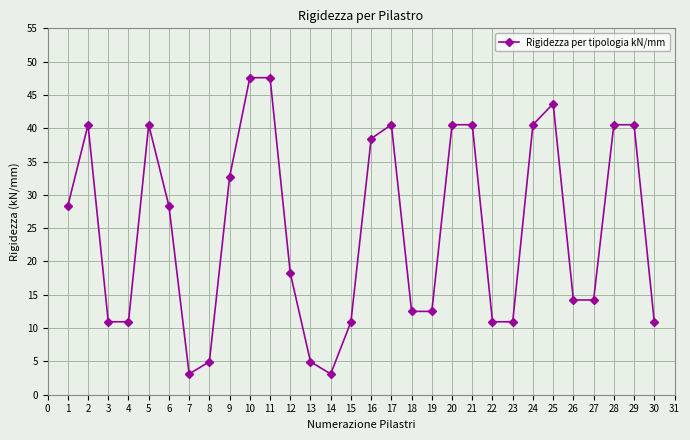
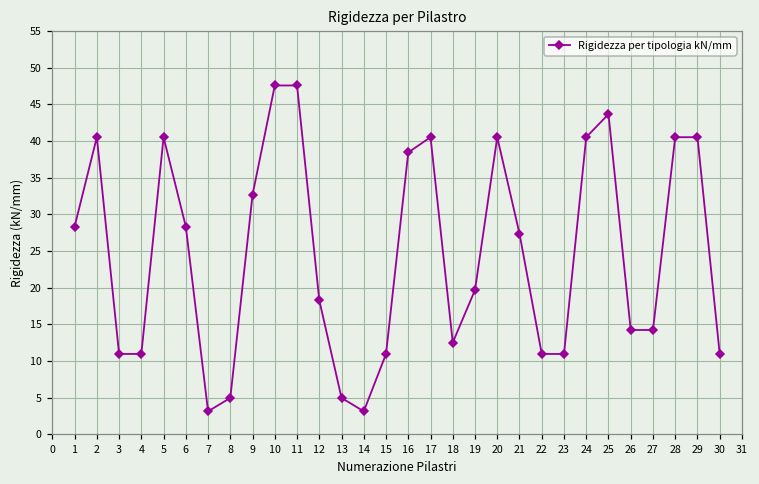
  {
    "1": 28,
    "2": 41,
    "3": 11,
    "4": 11,
    "5": 41,
    "6": 28,
    "7": 3,
    "8": 5,
    "9": 33,
    "10": 48,
    "11": 48,
    "12": 18,
    "13": 5,
    "14": 3,
    "15": 11,
    "16": 38,
    "17": 41,
    "18": 13,
-   "19": 13,
+   "19": 20,
    "20": 41,
-   "21": 41,
+   "21": 27,
    "22": 11,
    "23": 11,
    "24": 41,
    "25": 44,
    "26": 14,
    "27": 14,
    "28": 41,
    "29": 41,
    "30": 11
  }
